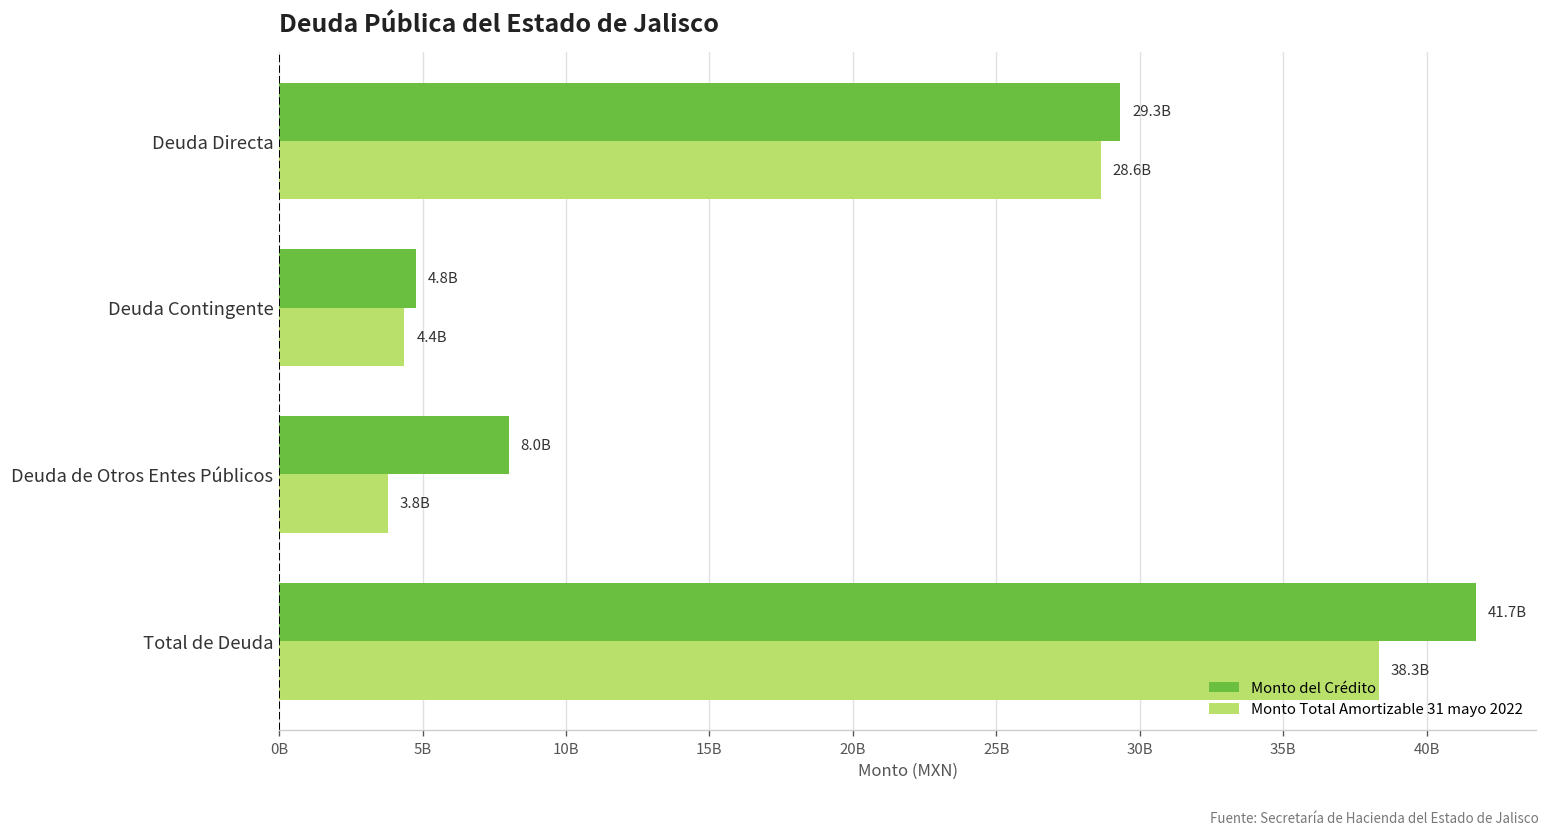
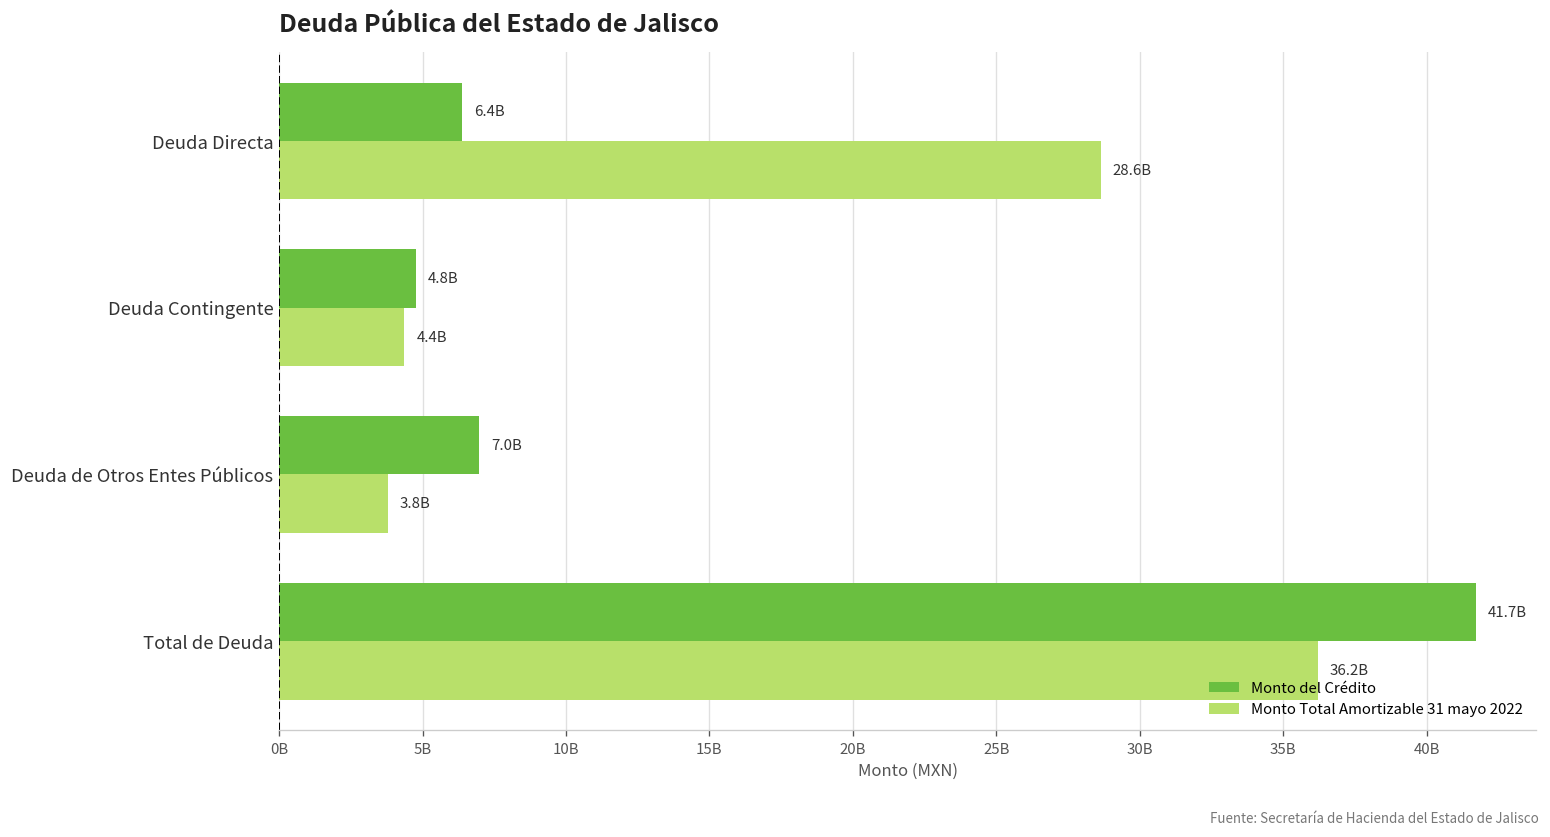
  {
    "Monto del Crédito": {
-     "Deuda Directa": "29.3B",
+     "Deuda Directa": "6.4B",
      "Deuda Contingente": "4.8B",
-     "Deuda de Otros Entes Públicos": "8.0B",
+     "Deuda de Otros Entes Públicos": "7.0B",
      "Total de Deuda": "41.7B"
    },
    "Monto Total Amortizable 31 mayo 2022": {
      "Deuda Directa": "28.6B",
      "Deuda Contingente": "4.4B",
      "Deuda de Otros Entes Públicos": "3.8B",
-     "Total de Deuda": "38.3B"
+     "Total de Deuda": "36.2B"
    }
  }
